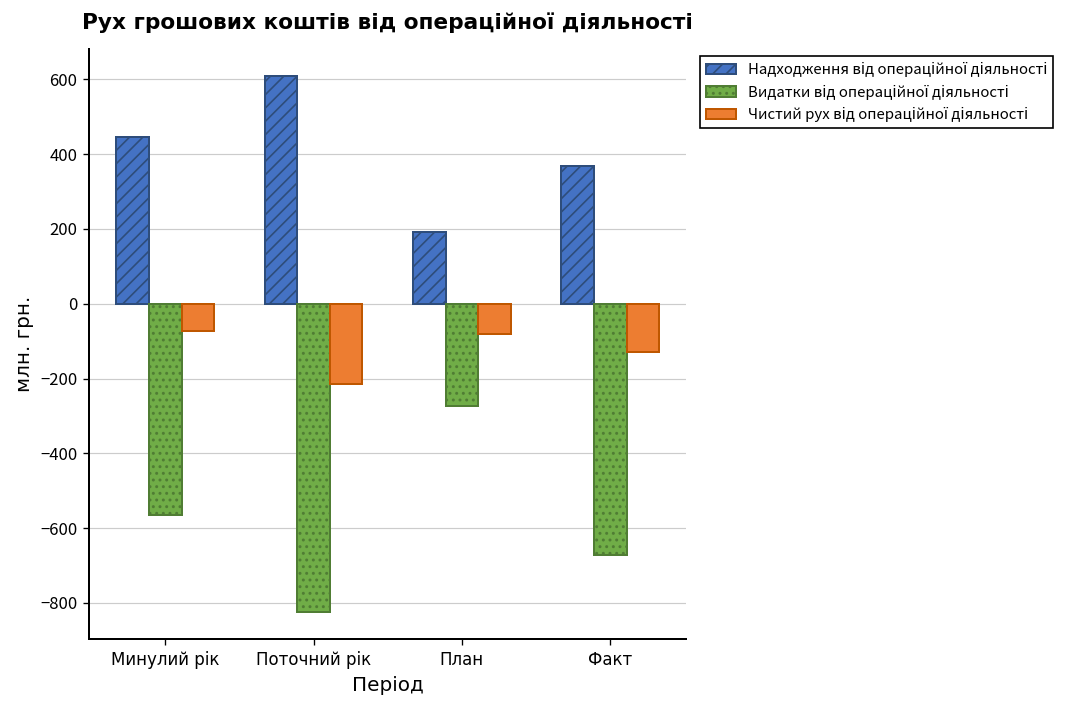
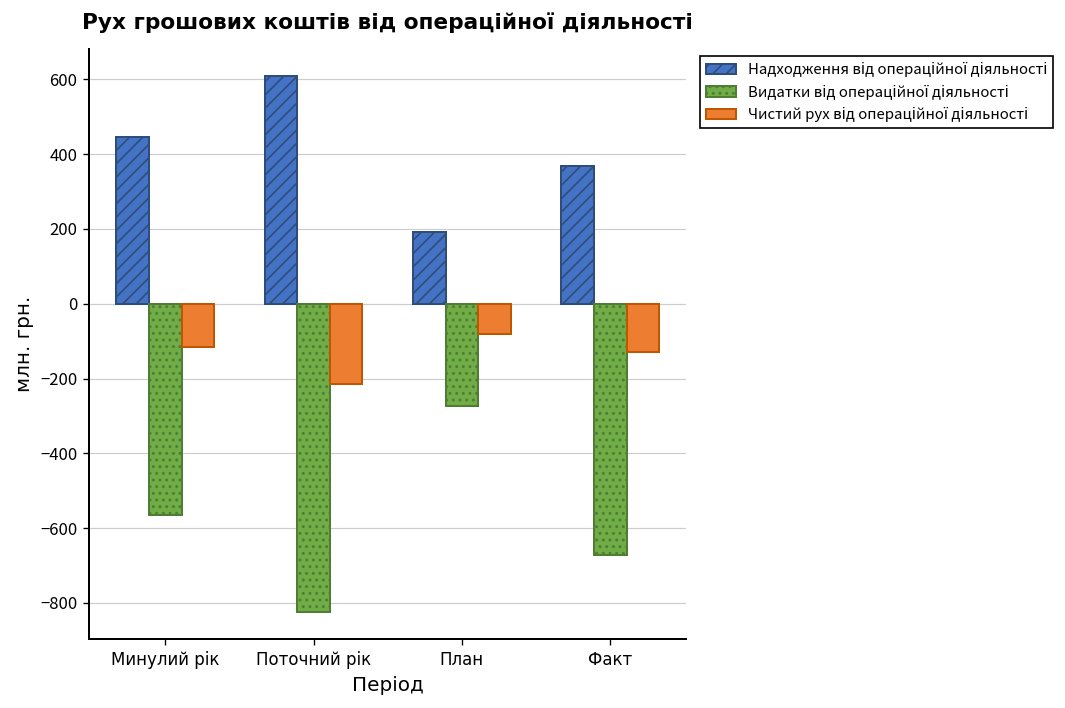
  {
    "Надходження від операційної діяльності": {
      "Минулий рік": 450,
      "Поточний рік": 610,
      "План": 190,
      "Факт": 370
    },
    "Видатки від операційної діяльності": {
      "Минулий рік": -560,
      "Поточний рік": -830,
      "План": -270,
      "Факт": -670
    },
    "Чистий рух від операційної діяльності": {
-     "Минулий рік": -70,
+     "Минулий рік": -120,
      "Поточний рік": -220,
      "План": -80,
      "Факт": -130
    }
  }
